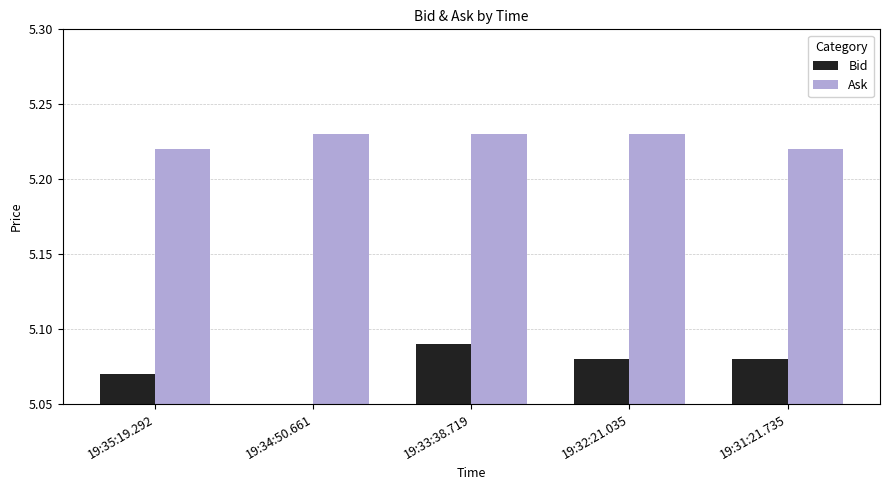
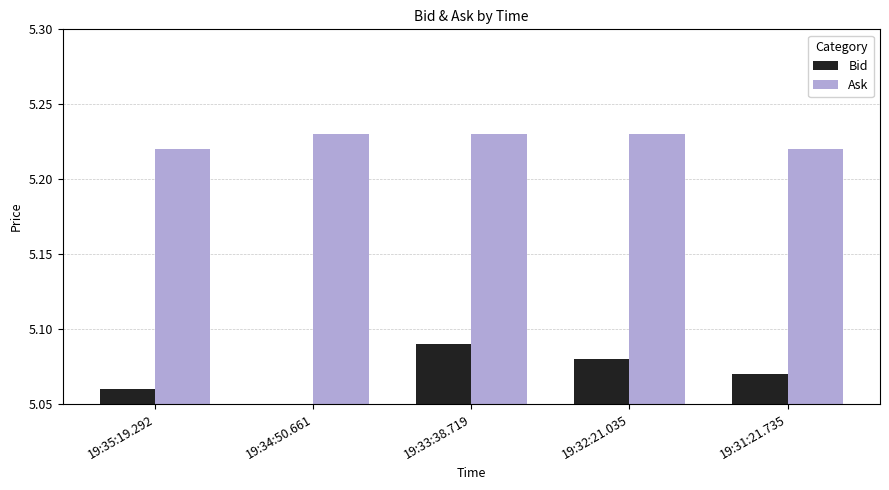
  {
    "Bid": {
-     "19:35:19.292": 5.07,
+     "19:35:19.292": 5.06,
      "19:34:50.661": 5.05,
      "19:33:38.719": 5.09,
      "19:32:21.035": 5.08,
-     "19:31:21.735": 5.08
+     "19:31:21.735": 5.07
    },
    "Ask": {
      "19:35:19.292": 5.22,
      "19:34:50.661": 5.23,
      "19:33:38.719": 5.23,
      "19:32:21.035": 5.23,
      "19:31:21.735": 5.22
    }
  }
